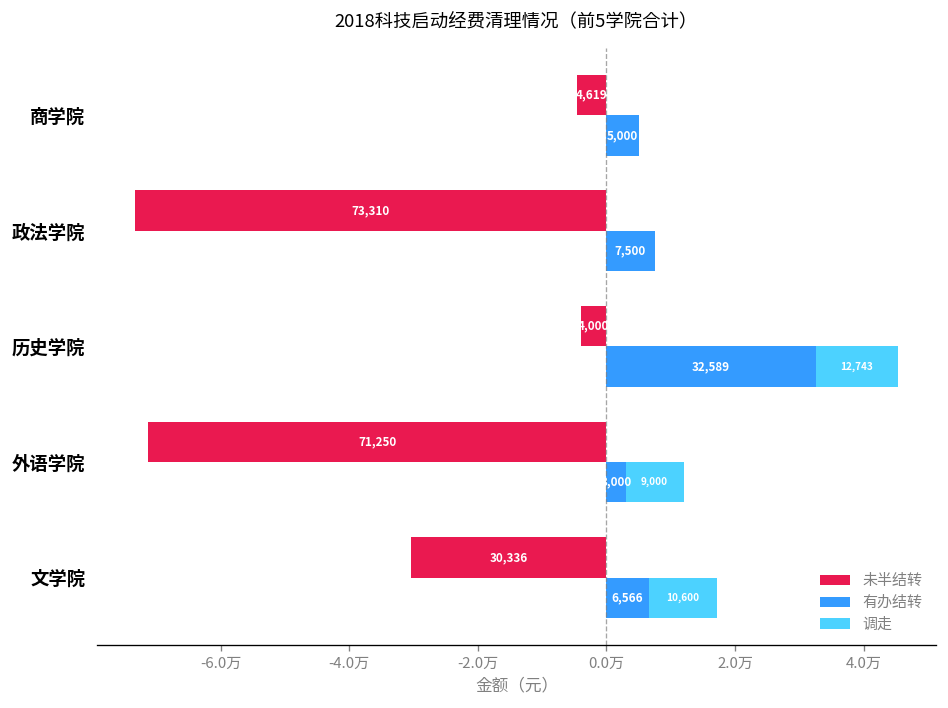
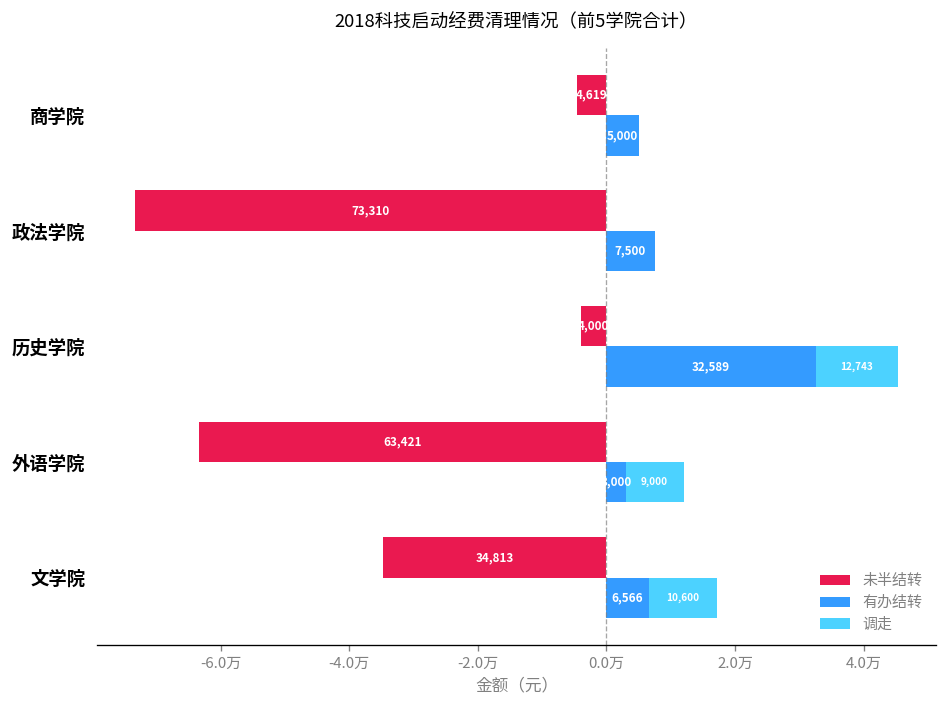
  {
    "未半结转": {
-     "外语学院": "71,250",
-     "文学院": "30,336"
+     "外语学院": "63,421",
+     "文学院": "34,813"
    }
  }
